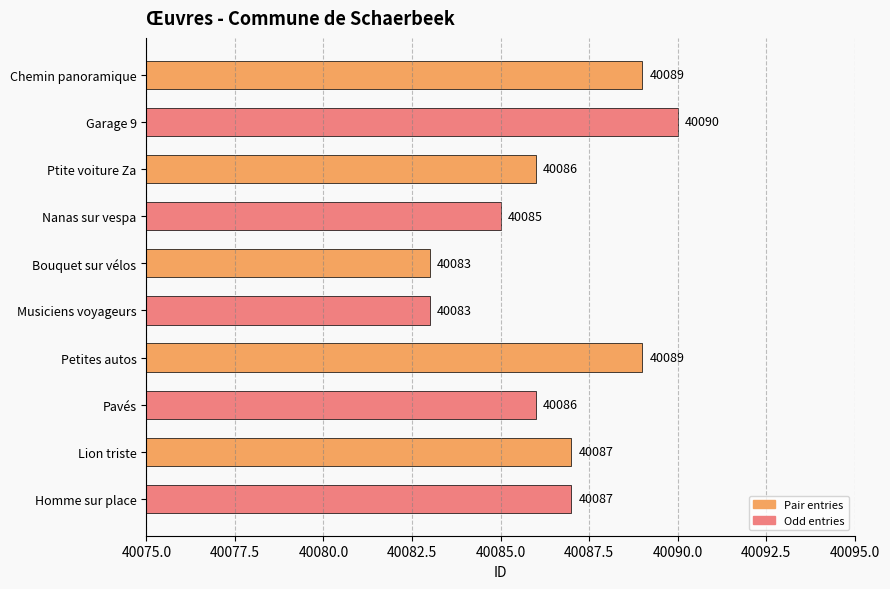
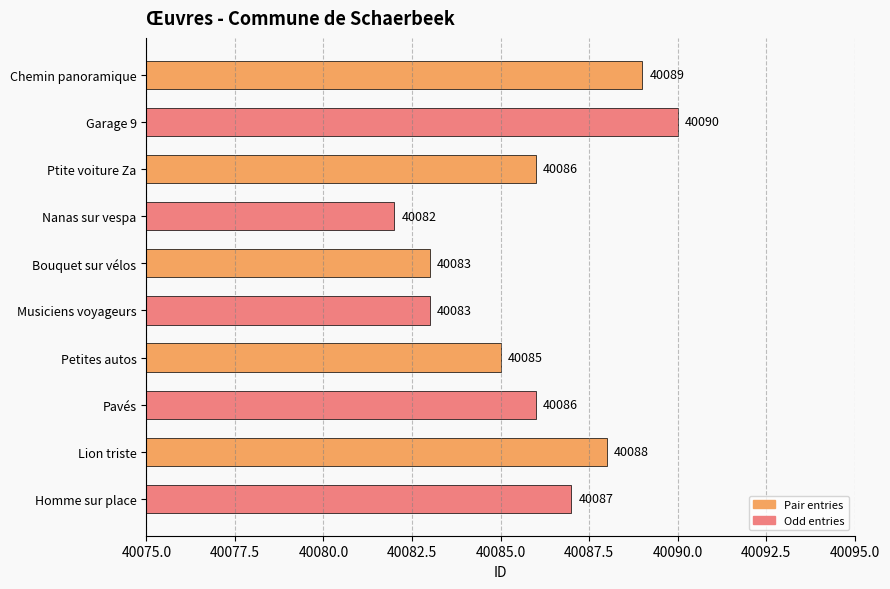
  {
    "Chemin panoramique": 40089,
    "Garage 9": 40090,
    "Ptite voiture Za": 40086,
-   "Nanas sur vespa": 40085,
+   "Nanas sur vespa": 40082,
    "Bouquet sur vélos": 40083,
    "Musiciens voyageurs": 40083,
-   "Petites autos": 40089,
+   "Petites autos": 40085,
    "Pavés": 40086,
-   "Lion triste": 40087,
+   "Lion triste": 40088,
    "Homme sur place": 40087
  }
